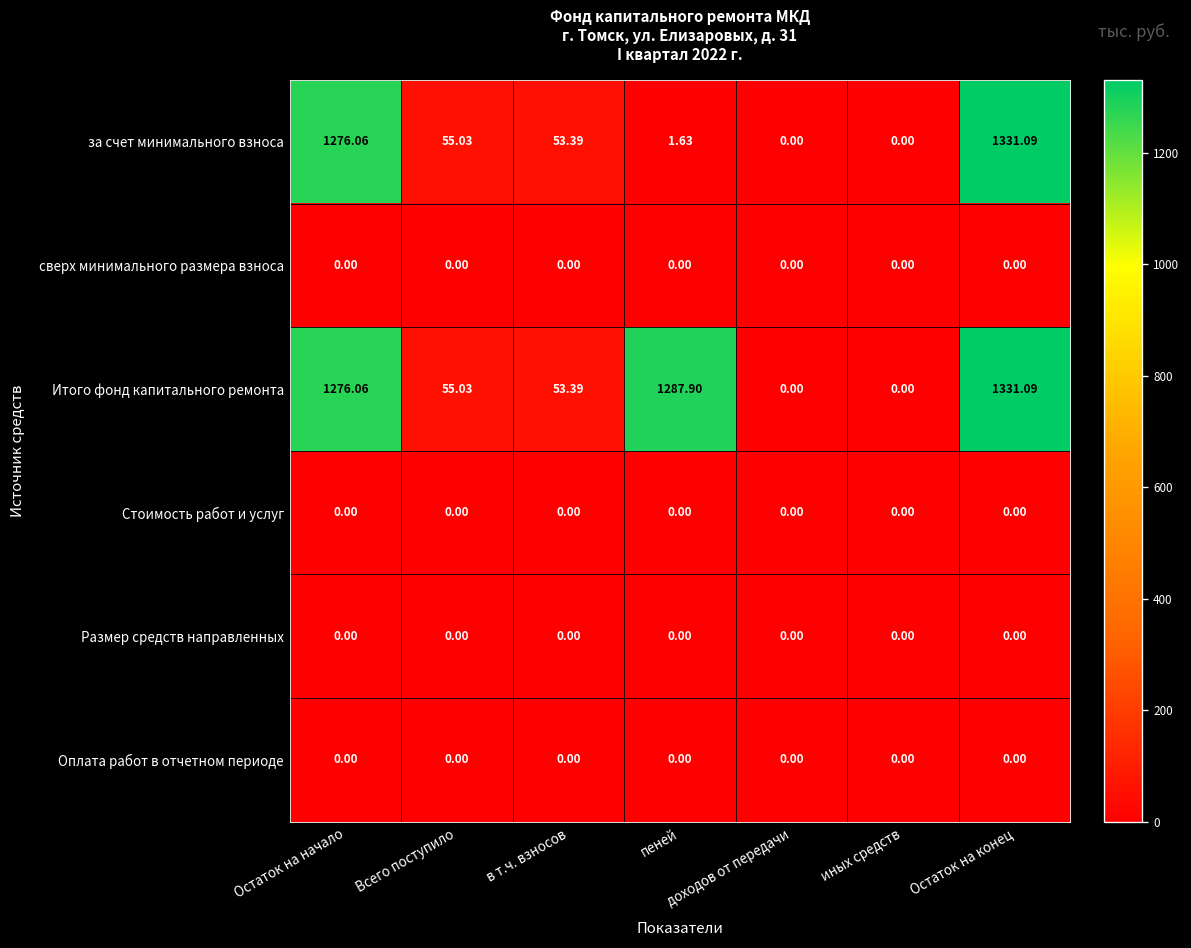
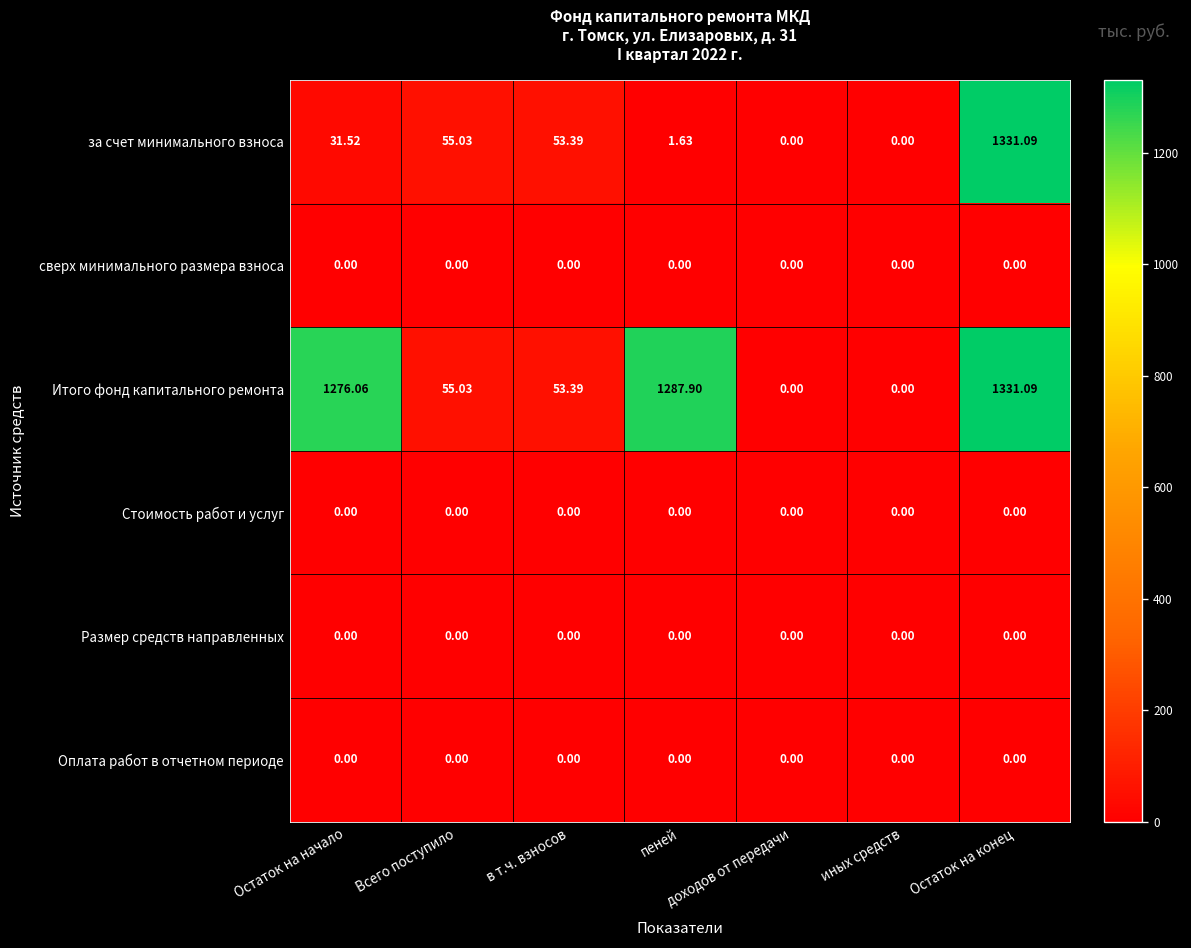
  {
    "за счет минимального взноса": {
-     "Остаток на начало": 1276.06,
+     "Остаток на начало": 31.52,
      "Всего поступило": 55.03,
      "в т.ч. взносов": 53.39,
      "пеней": 1.63,
      "доходов от передачи": 0.00,
      "иных средств": 0.00,
      "Остаток на конец": 1331.09
    },
    "сверх минимального размера взноса": {
      "Остаток на начало": 0.00,
      "Всего поступило": 0.00,
      "в т.ч. взносов": 0.00,
      "пеней": 0.00,
      "доходов от передачи": 0.00,
      "иных средств": 0.00,
      "Остаток на конец": 0.00
    },
    "Итого фонд капитального ремонта": {
      "Остаток на начало": 1276.06,
      "Всего поступило": 55.03,
      "в т.ч. взносов": 53.39,
      "пеней": 1287.90,
      "доходов от передачи": 0.00,
      "иных средств": 0.00,
      "Остаток на конец": 1331.09
    },
    "Стоимость работ и услуг": {
      "Остаток на начало": 0.00,
      "Всего поступило": 0.00,
      "в т.ч. взносов": 0.00,
      "пеней": 0.00,
      "доходов от передачи": 0.00,
      "иных средств": 0.00,
      "Остаток на конец": 0.00
    },
    "Размер средств направленных": {
      "Остаток на начало": 0.00,
      "Всего поступило": 0.00,
      "в т.ч. взносов": 0.00,
      "пеней": 0.00,
      "доходов от передачи": 0.00,
      "иных средств": 0.00,
      "Остаток на конец": 0.00
    },
    "Оплата работ в отчетном периоде": {
      "Остаток на начало": 0.00,
      "Всего поступило": 0.00,
      "в т.ч. взносов": 0.00,
      "пеней": 0.00,
      "доходов от передачи": 0.00,
      "иных средств": 0.00,
      "Остаток на конец": 0.00
    }
  }
